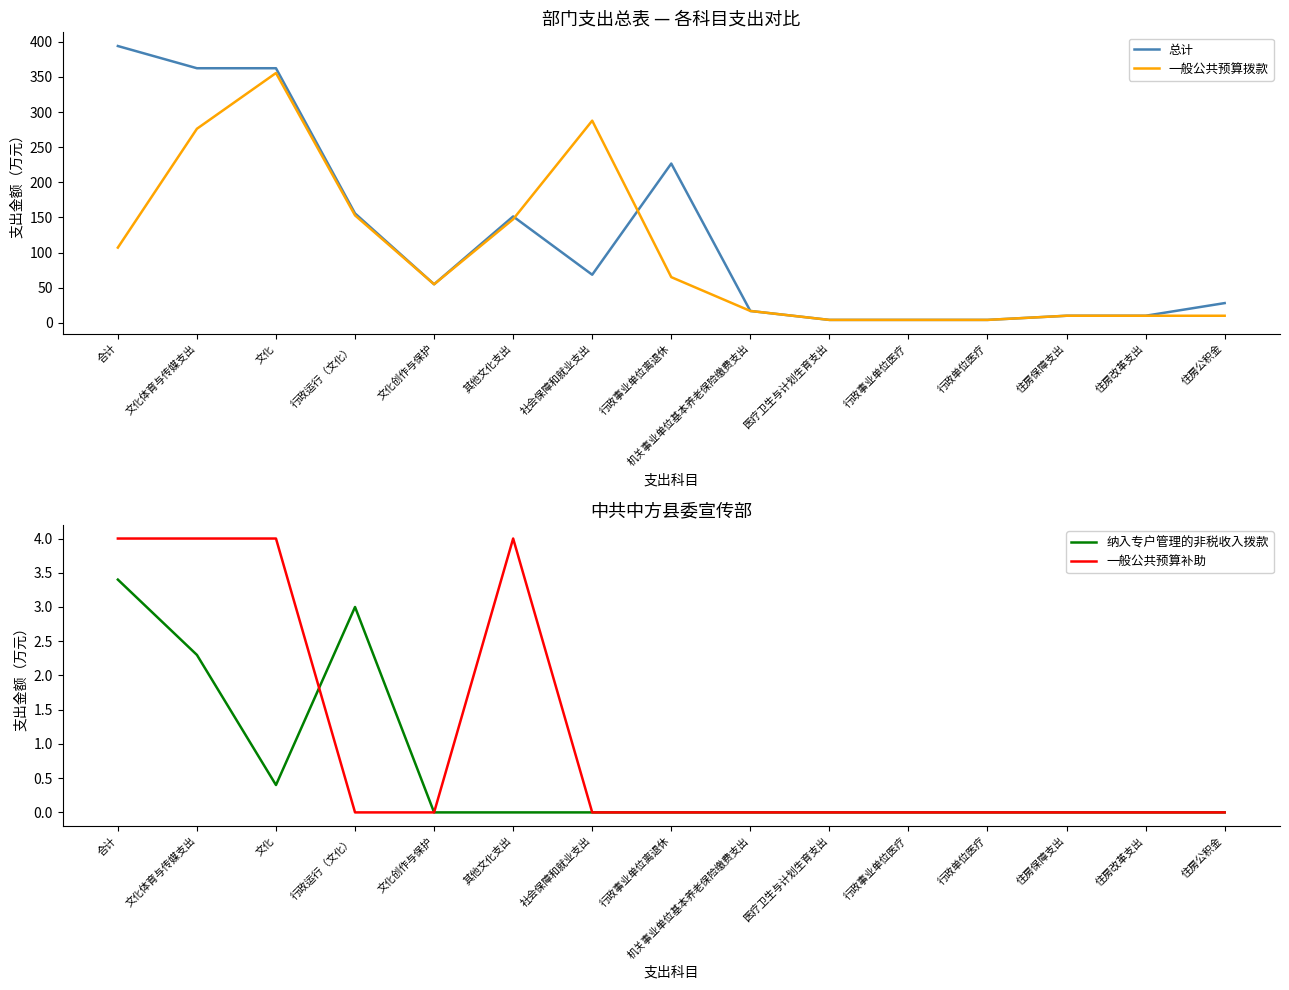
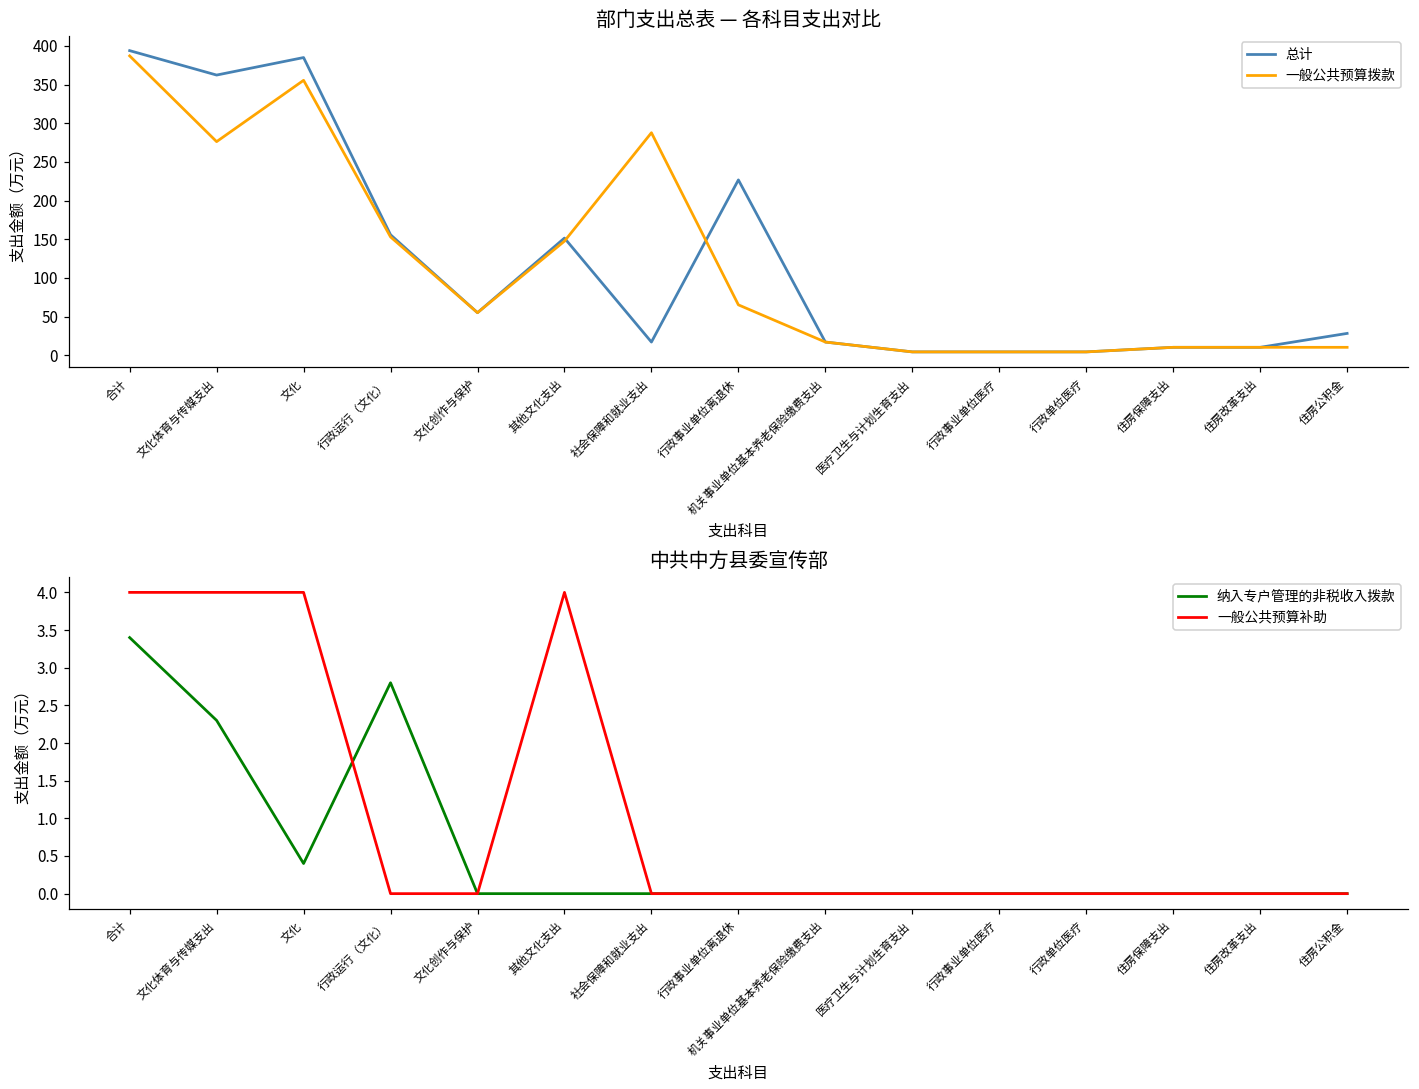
  {
    "部门支出总表 — 各科目支出对比": {
      "总计": {
        "合计": 390,
        "文化体育与传媒支出": 360,
-       "文化": 360,
+       "文化": 380,
        "其他文化支出": 150,
-       "社会保障和就业支出": 70,
+       "社会保障和就业支出": 20,
        "行政事业单位离退休": 230,
        "住房公积金": 30
      },
      "一般公共预算拨款": {
-       "合计": 110,
+       "合计": 390,
        "文化体育与传媒支出": 280,
        "文化": 360,
        "其他文化支出": 150,
        "社会保障和就业支出": 290,
        "行政事业单位离退休": 70,
        "住房公积金": 10
      }
    },
    "中共中方县委宣传部": {
      "纳入专户管理的非税收入拨款": {
        "合计": 3.4,
        "文化体育与传媒支出": 2.3,
        "文化": 0.4,
-       "行政运行（文化）": 3.0,
+       "行政运行（文化）": 2.8,
        "其他文化支出": 0.0
      },
      "一般公共预算补助": {
        "合计": 4.0,
        "文化体育与传媒支出": 4.0,
        "文化": 4.0,
        "行政运行（文化）": 0.0,
        "其他文化支出": 4.0
      }
    }
  }
